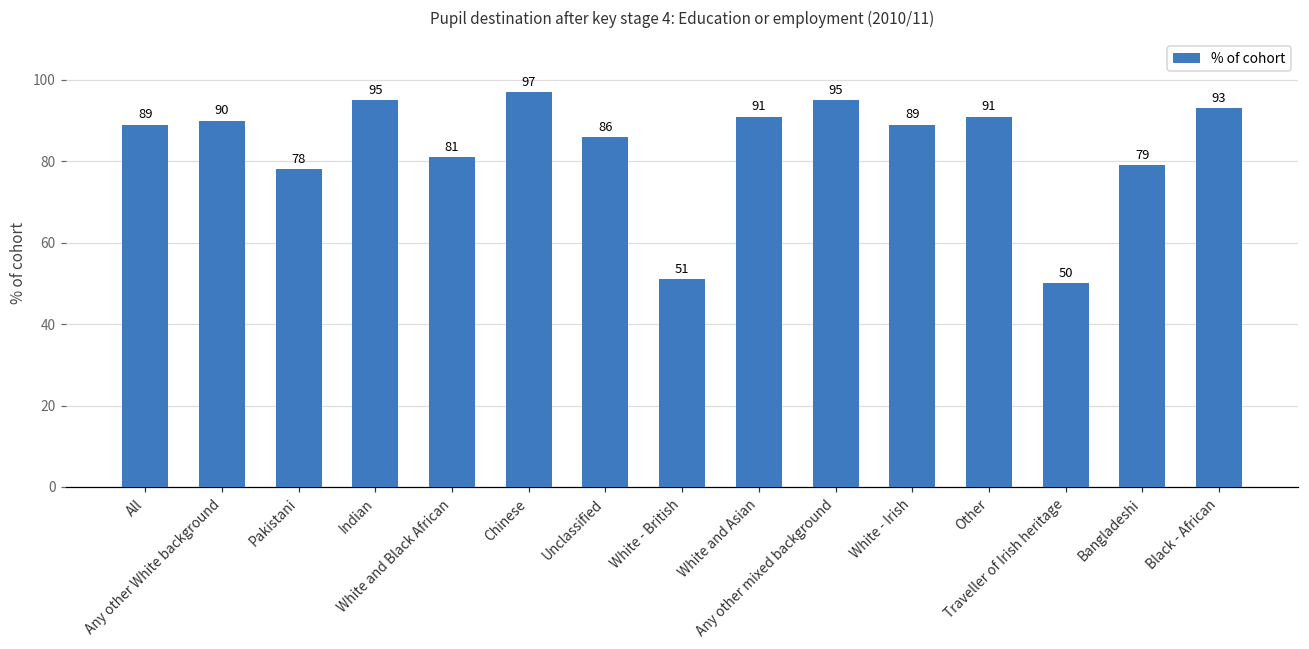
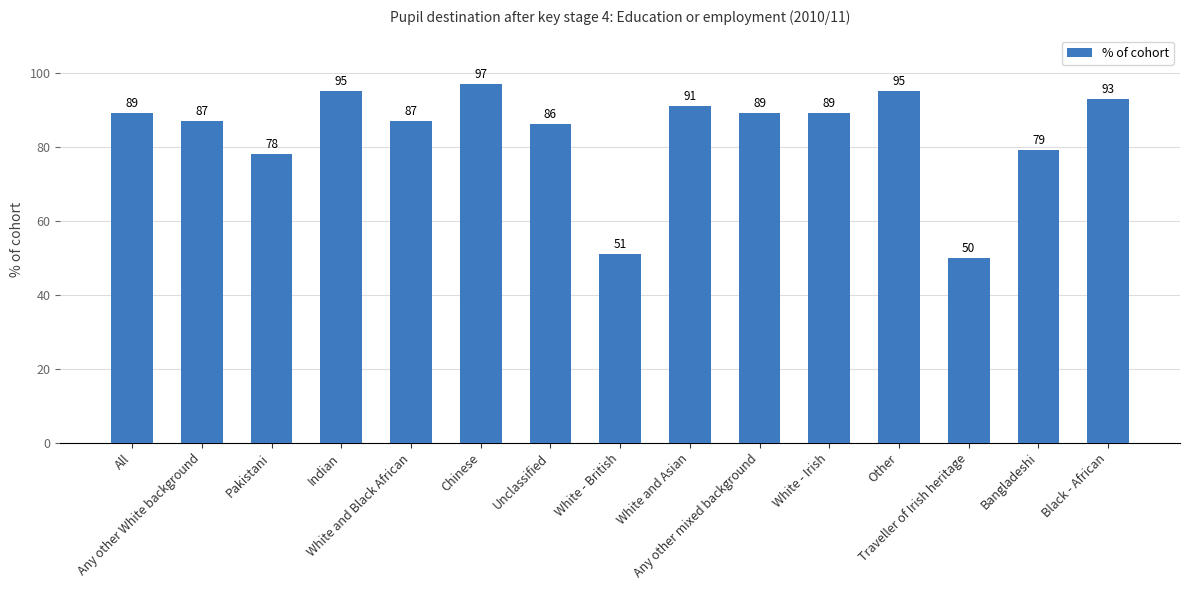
  {
    "All": 89,
-   "Any other White background": 90,
+   "Any other White background": 87,
    "Pakistani": 78,
    "Indian": 95,
-   "White and Black African": 81,
+   "White and Black African": 87,
    "Chinese": 97,
    "Unclassified": 86,
    "White - British": 51,
    "White and Asian": 91,
-   "Any other mixed background": 95,
+   "Any other mixed background": 89,
    "White - Irish": 89,
-   "Other": 91,
+   "Other": 95,
    "Traveller of Irish heritage": 50,
    "Bangladeshi": 79,
    "Black - African": 93
  }
